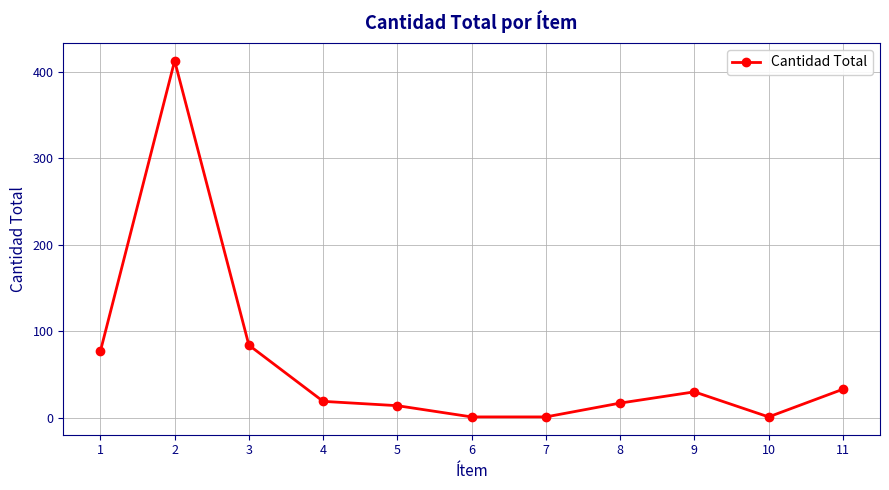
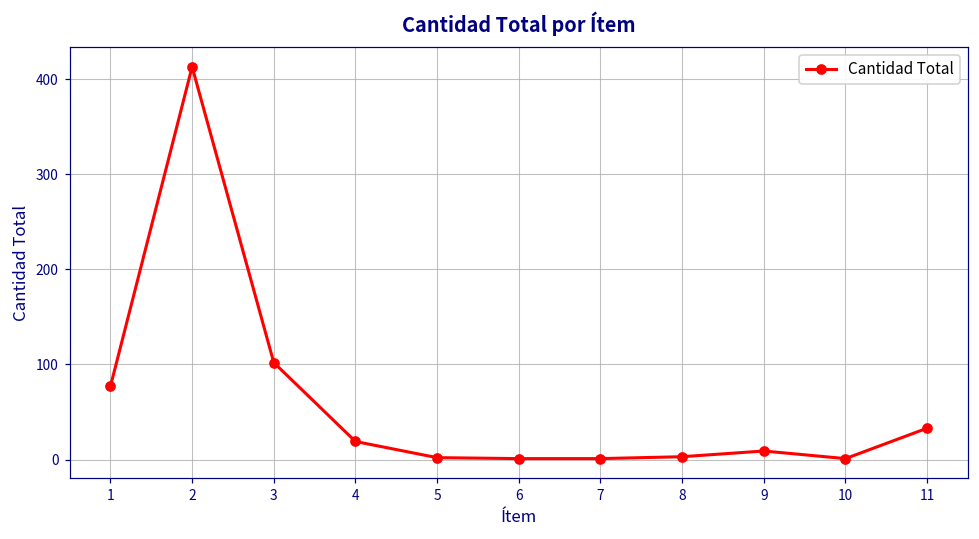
  {
    "1": 80,
    "2": 410,
-   "3": 80,
+   "3": 100,
    "4": 20,
-   "5": 10,
+   "5": 0,
    "6": 0,
    "7": 0,
-   "8": 20,
-   "9": 30,
+   "8": 0,
+   "9": 10,
    "10": 0,
    "11": 30
  }
